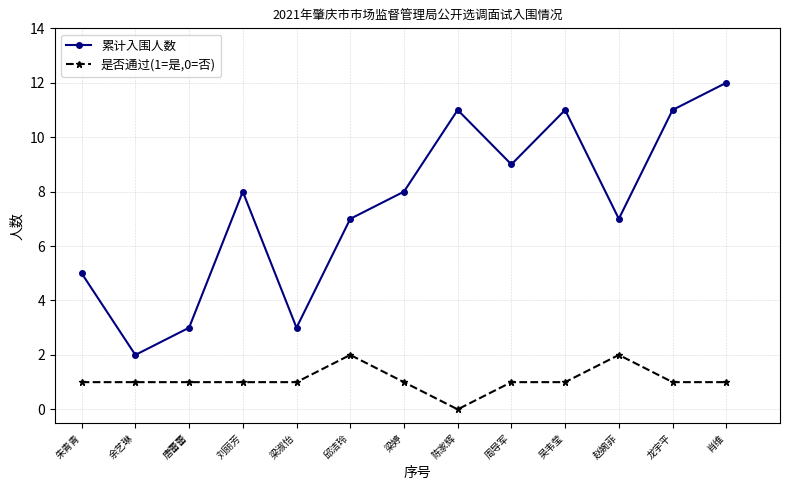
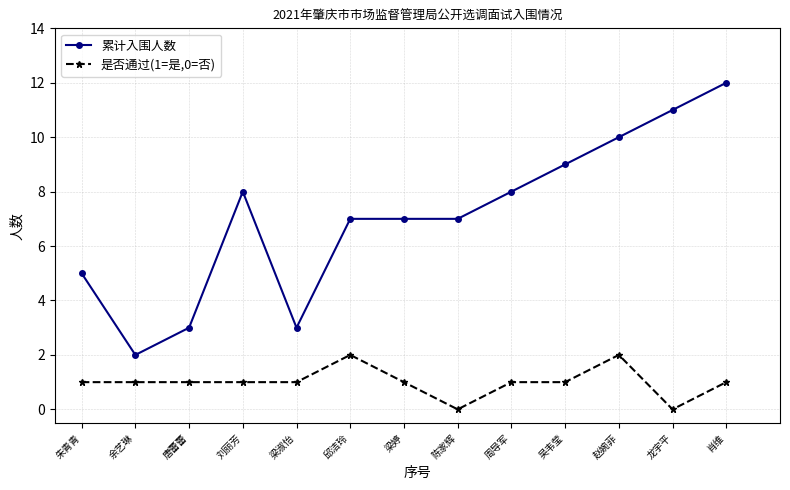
  {
    "累计入围人数": {
      "朱青青": 5,
      "余艺琳": 2,
      "唐蕾蕾": 3,
      "刘丽芳": 8,
      "梁淑怡": 3,
      "邱洁玲": 7,
-     "梁婷": 8,
-     "陈家辉": 11,
-     "周导军": 9,
-     "吴韦莹": 11,
-     "赵婉菲": 7,
+     "梁婷": 7,
+     "陈家辉": 7,
+     "周导军": 8,
+     "吴韦莹": 9,
+     "赵婉菲": 10,
      "龙宇平": 11,
      "肖维": 12
    },
    "是否通过(1=是,0=否)": {
      "朱青青": 1,
      "余艺琳": 1,
      "唐蕾蕾": 1,
      "刘丽芳": 1,
      "梁淑怡": 1,
      "邱洁玲": 2,
      "梁婷": 1,
      "陈家辉": 0,
      "周导军": 1,
      "吴韦莹": 1,
      "赵婉菲": 2,
-     "龙宇平": 1,
+     "龙宇平": 0,
      "肖维": 1
    }
  }
